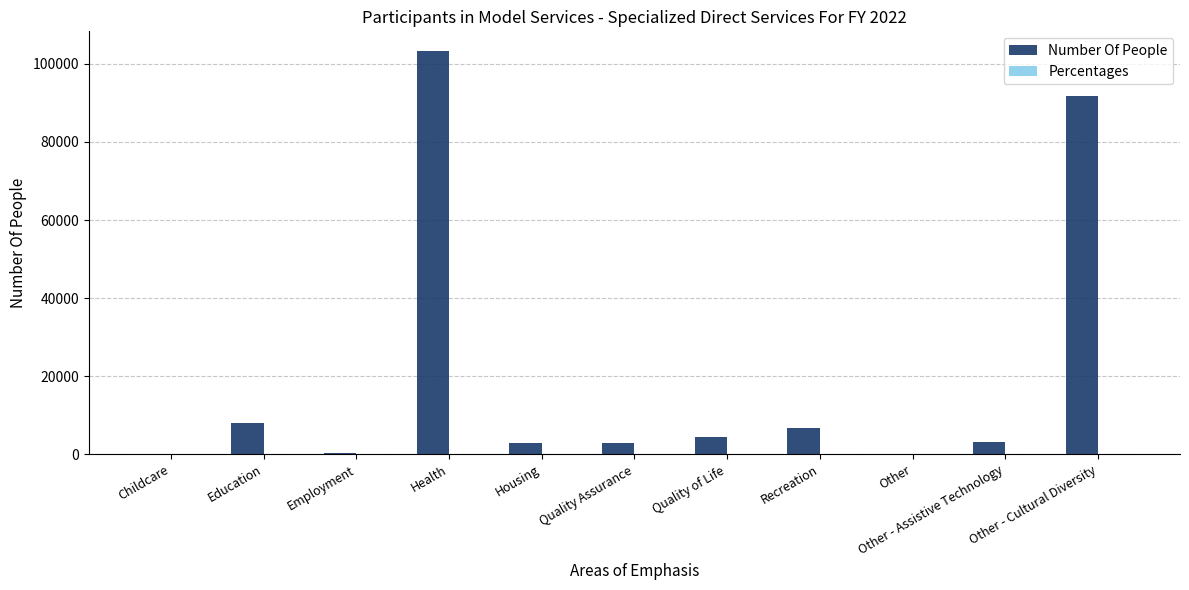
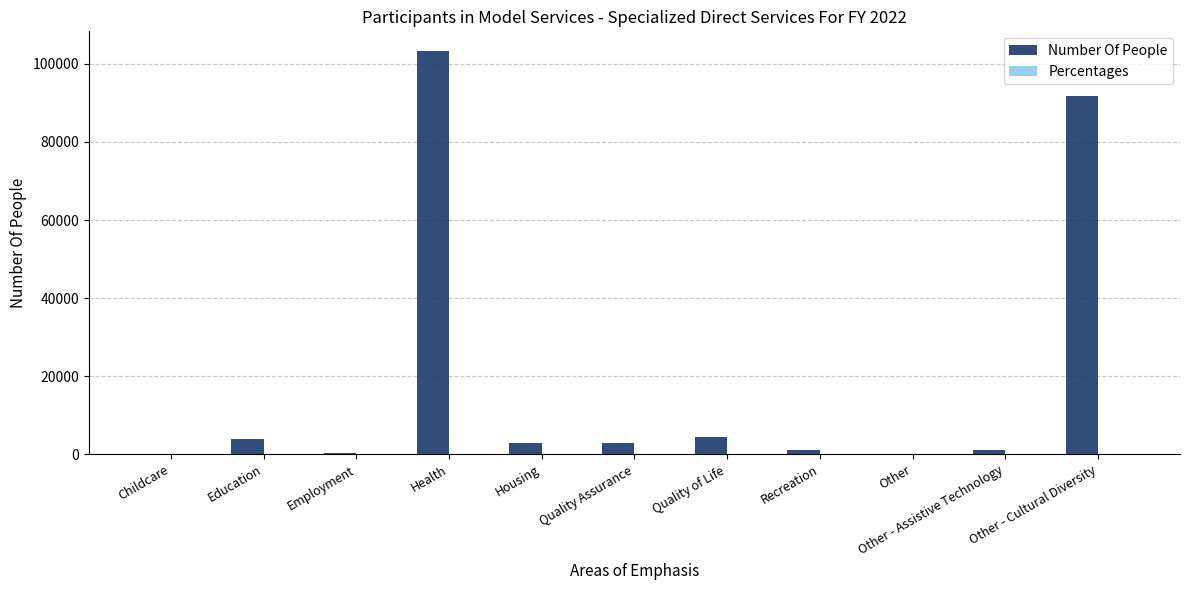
  {
    "Number Of People": {
-     "Education": 8000,
+     "Education": 4000,
      "Health": 103000,
      "Housing": 3000,
      "Quality Assurance": 3000,
      "Quality of Life": 4000,
-     "Recreation": 7000,
-     "Other - Assistive Technology": 3000,
+     "Recreation": 1000,
+     "Other - Assistive Technology": 1000,
      "Other - Cultural Diversity": 92000
    }
  }
